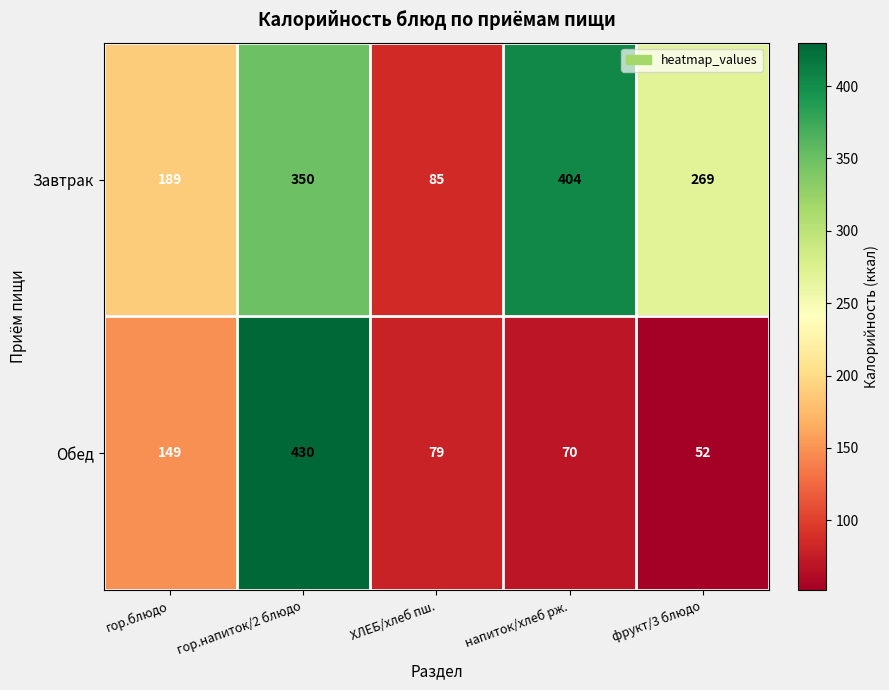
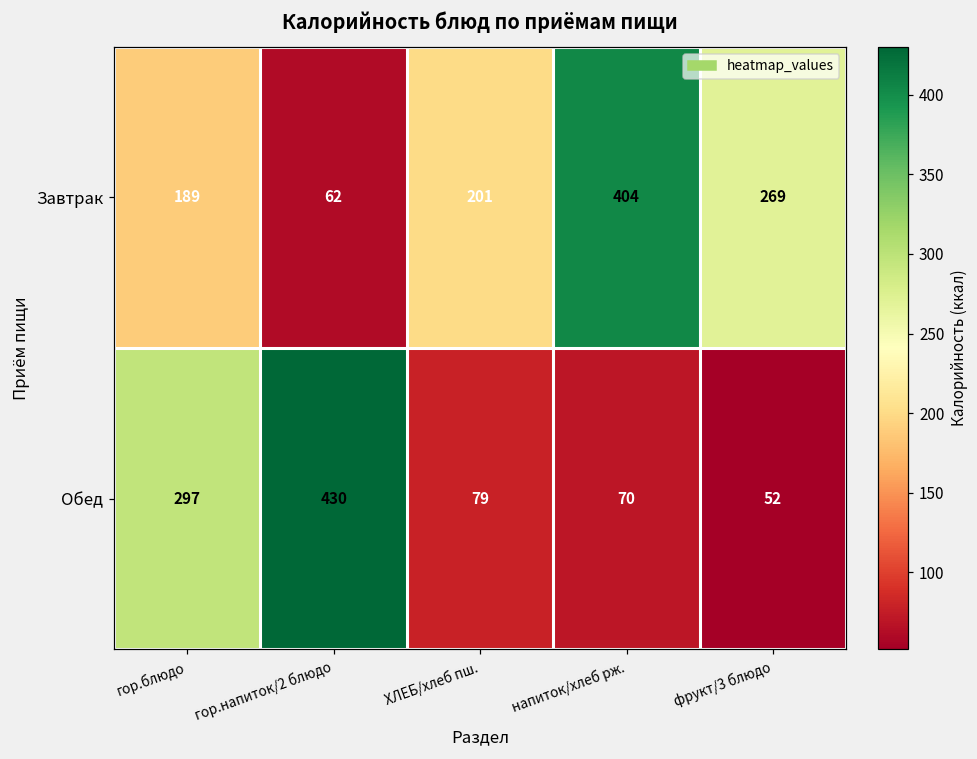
  {
    "Завтрак": {
      "гор.блюдо": 189,
-     "гор.напиток/2 блюдо": 350,
-     "ХЛЕБ/хлеб пш.": 85,
+     "гор.напиток/2 блюдо": 62,
+     "ХЛЕБ/хлеб пш.": 201,
      "напиток/хлеб рж.": 404,
      "фрукт/3 блюдо": 269
    },
    "Обед": {
-     "гор.блюдо": 149,
+     "гор.блюдо": 297,
      "гор.напиток/2 блюдо": 430,
      "ХЛЕБ/хлеб пш.": 79,
      "напиток/хлеб рж.": 70,
      "фрукт/3 блюдо": 52
    }
  }
